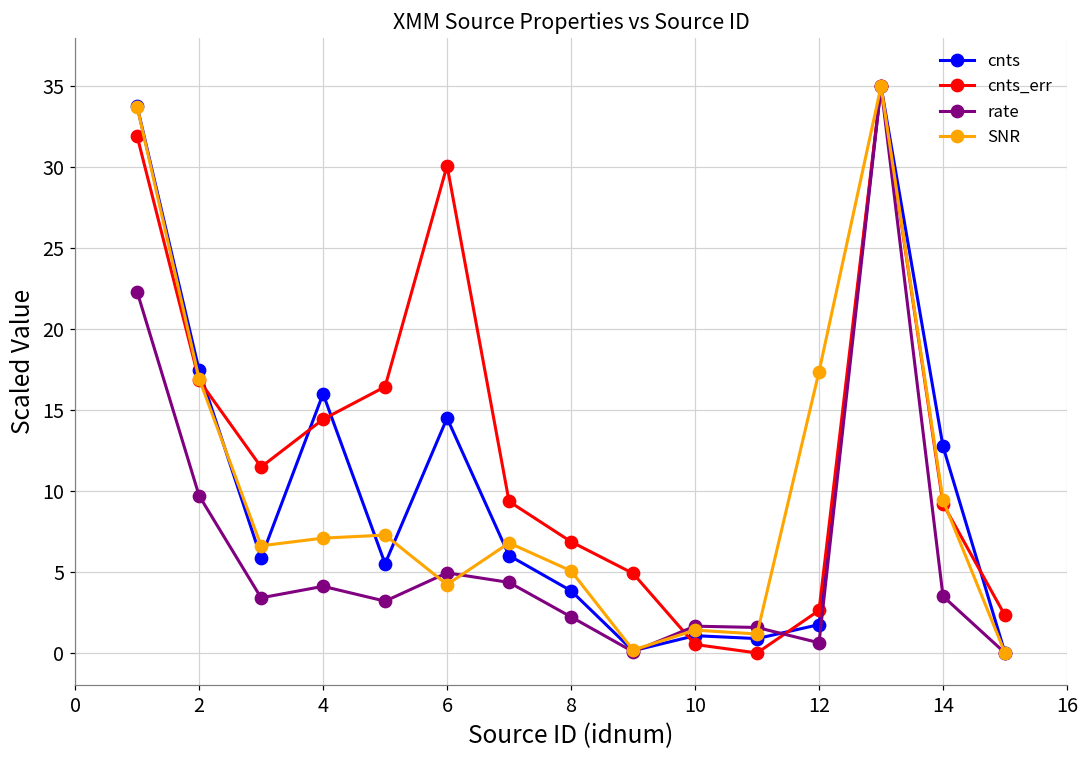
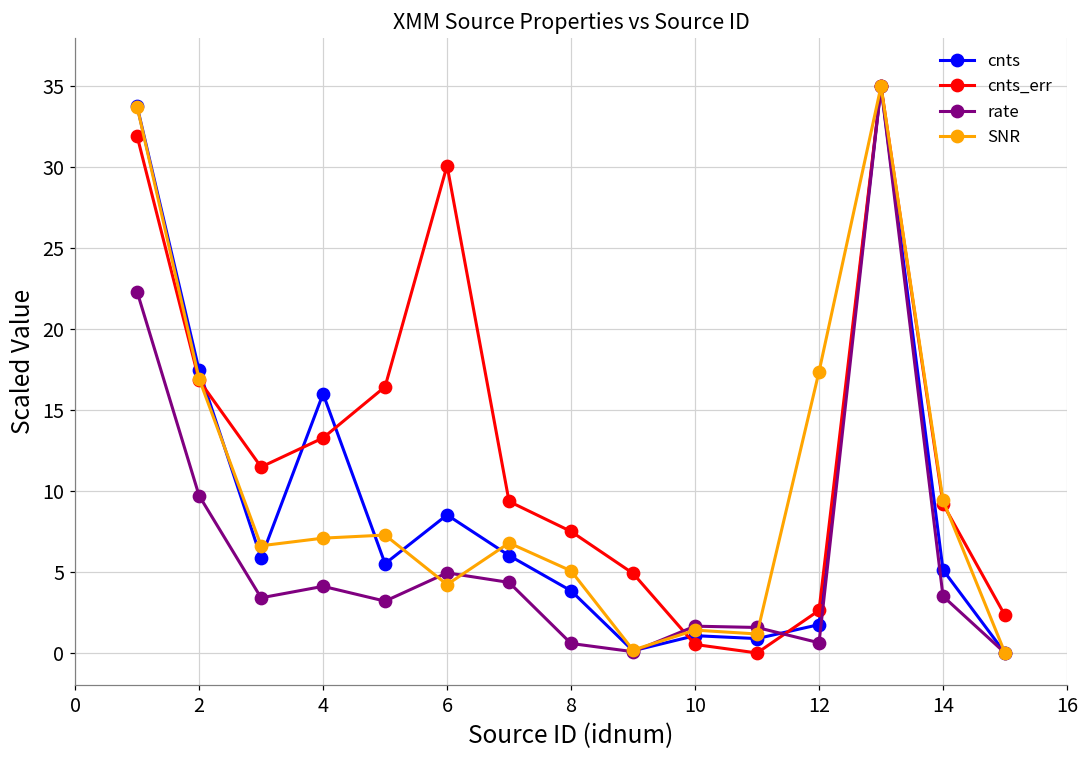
  {
    "cnts": {
      "2": 17.5,
      "4": 16.0,
-     "6": 14.5,
+     "6": 8.5,
      "8": 3.8,
      "10": 1.1,
      "12": 1.8,
-     "14": 12.8
+     "14": 5.1
    },
    "cnts_err": {
-     "4": 14.4,
+     "4": 13.3,
      "6": 30.1,
-     "8": 6.9,
+     "8": 7.5,
      "10": 0.5,
      "12": 2.6,
      "14": 9.2
    },
    "rate": {
      "2": 9.7,
      "4": 4.1,
      "6": 4.9,
-     "8": 2.2,
+     "8": 0.6,
      "10": 1.7,
      "12": 0.6,
      "14": 3.5
    },
    "SNR": {
      "4": 7.1,
      "6": 4.2,
      "8": 5.1,
      "10": 1.4,
      "12": 17.4,
      "14": 9.4
    }
  }
